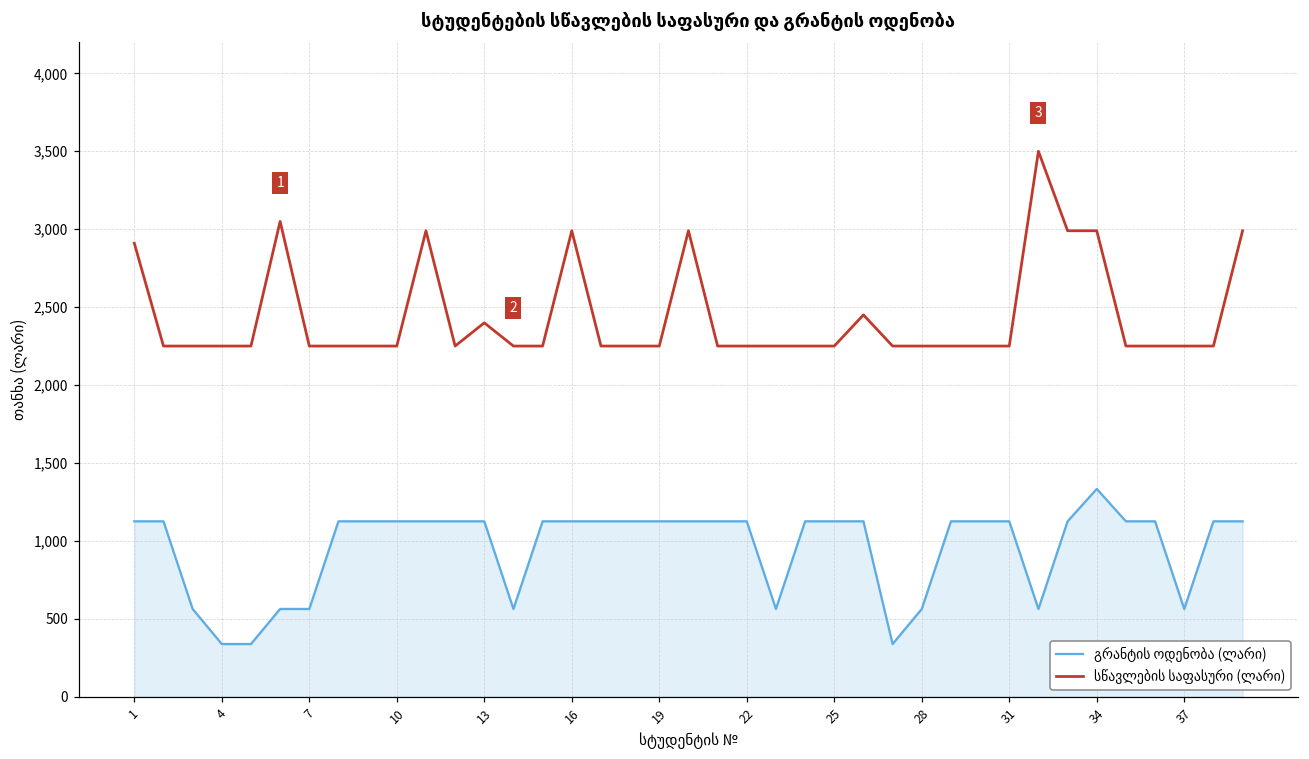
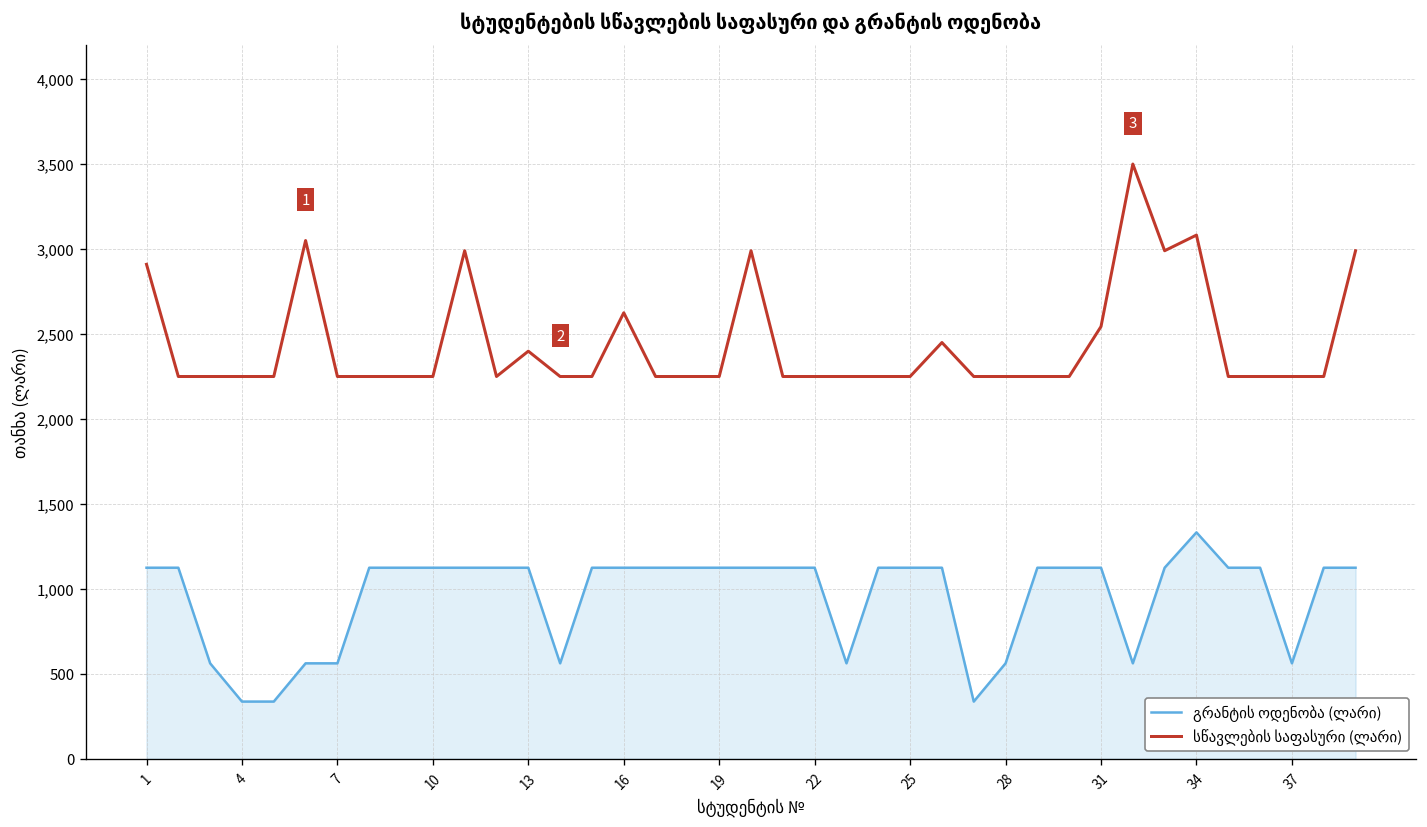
  {
    "გრანტის ოდენობა (ლარი)": {
      "1": "1,130",
      "4": "340",
      "7": "560",
      "10": "1,130",
      "13": "1,130",
      "16": "1,130",
      "19": "1,130",
      "22": "1,130",
      "25": "1,130",
      "28": "560",
      "31": "1,130",
      "34": "1,330",
      "37": "560"
    },
    "სწავლების საფასური (ლარი)": {
      "1": "2,910",
      "4": "2,250",
      "7": "2,250",
      "10": "2,250",
-     "16": "2,990",
+     "16": "2,630",
      "19": "2,250",
      "22": "2,250",
      "25": "2,250",
      "28": "2,250",
-     "31": "2,250",
-     "34": "2,990",
+     "31": "2,540",
+     "34": "3,080",
      "37": "2,250"
    }
  }
